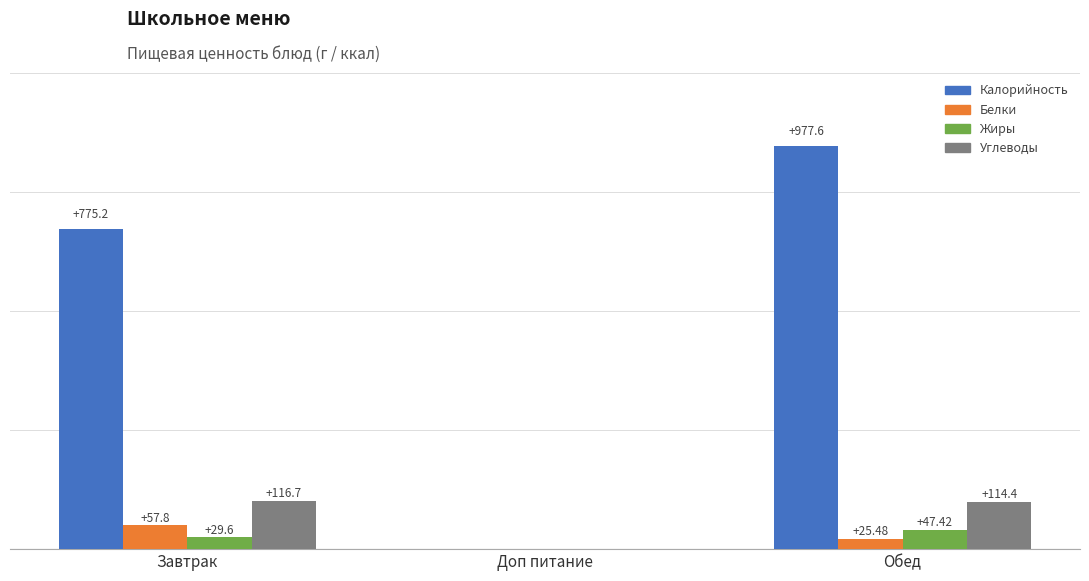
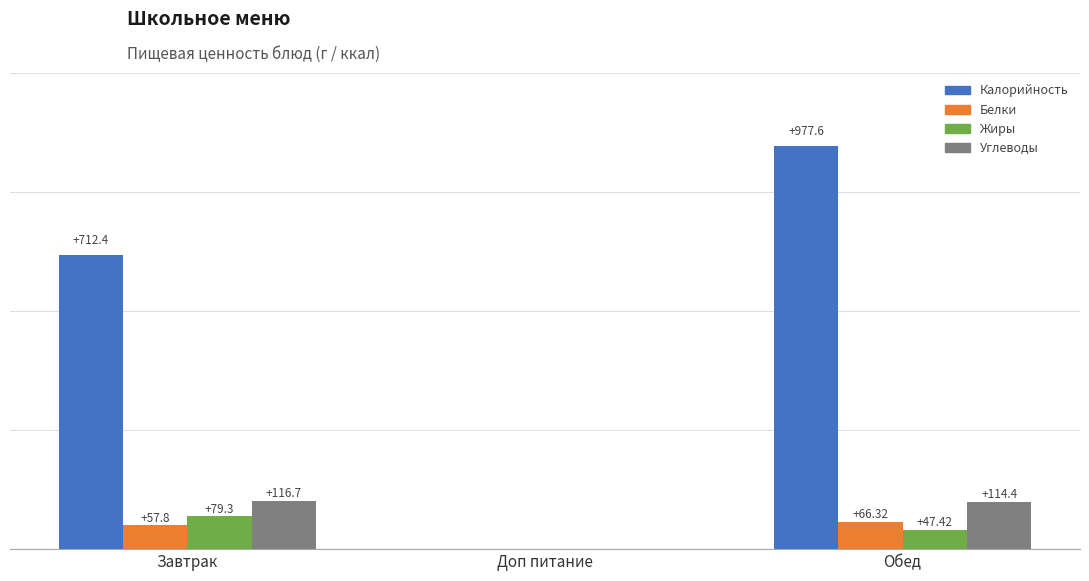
  {
    "Калорийность": {
-     "Завтрак": "+775.2",
+     "Завтрак": "+712.4",
      "Обед": "+977.6"
    },
    "Белки": {
      "Завтрак": "+57.8",
-     "Обед": "+25.48"
+     "Обед": "+66.32"
    },
    "Жиры": {
-     "Завтрак": "+29.6",
+     "Завтрак": "+79.3",
      "Обед": "+47.42"
    },
    "Углеводы": {
      "Завтрак": "+116.7",
      "Обед": "+114.4"
    }
  }
